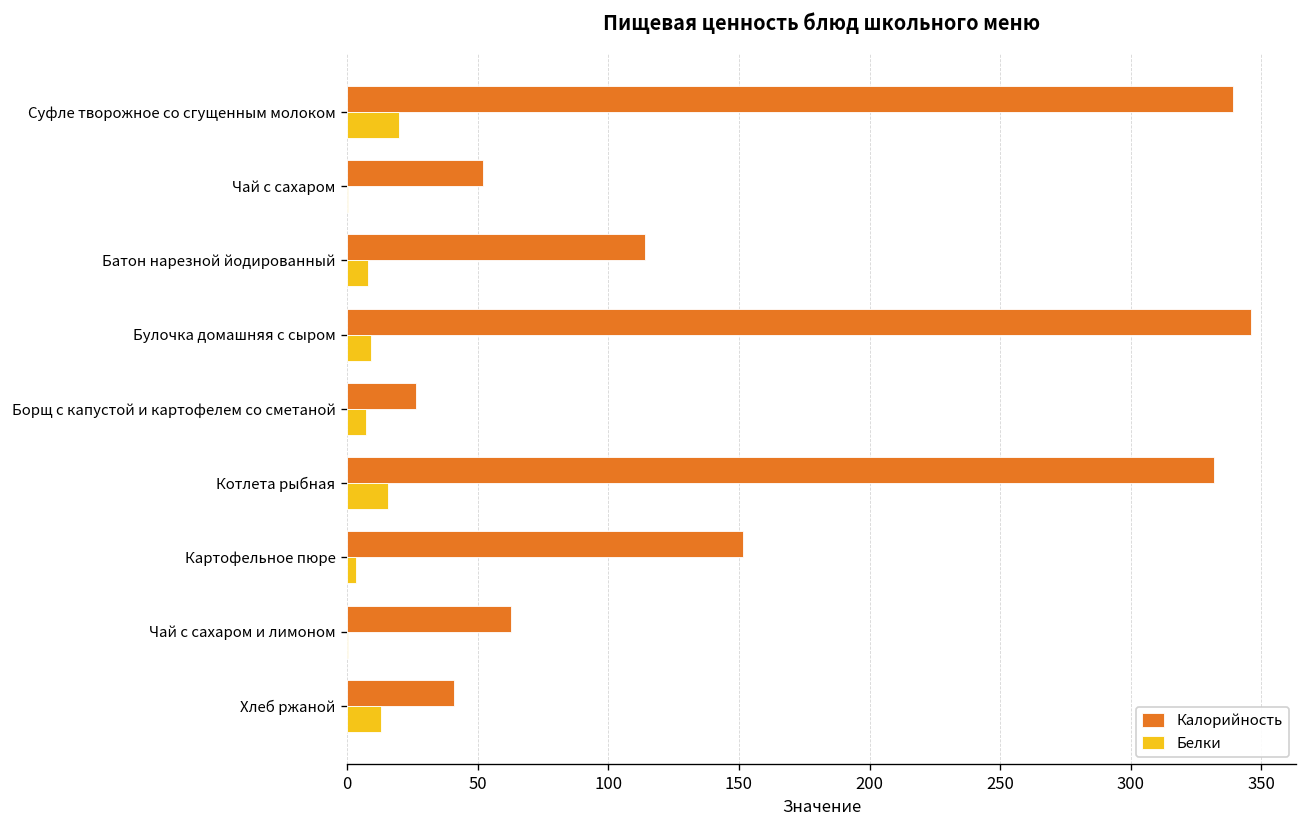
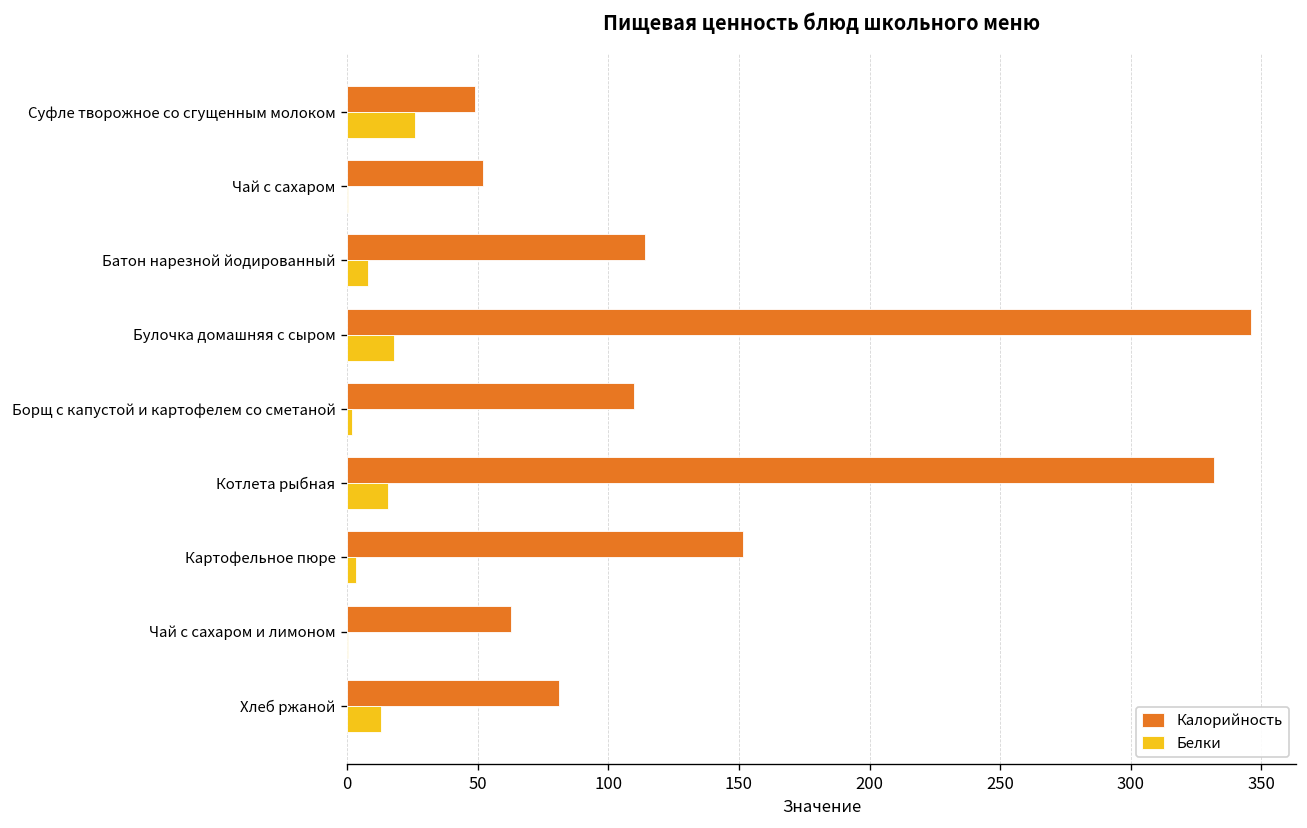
  {
    "Калорийность": {
-     "Суфле творожное со сгущенным молоком": 339,
+     "Суфле творожное со сгущенным молоком": 49,
      "Чай с сахаром": 52,
      "Батон нарезной йодированный": 114,
      "Булочка домашняя с сыром": 346,
-     "Борщ с капустой и картофелем со сметаной": 26,
+     "Борщ с капустой и картофелем со сметаной": 110,
      "Котлета рыбная": 332,
      "Картофельное пюре": 151,
      "Чай с сахаром и лимоном": 63,
-     "Хлеб ржаной": 41
+     "Хлеб ржаной": 81
    },
    "Белки": {
-     "Суфле творожное со сгущенным молоком": 20,
+     "Суфле творожное со сгущенным молоком": 26,
      "Батон нарезной йодированный": 8,
-     "Булочка домашняя с сыром": 9,
-     "Борщ с капустой и картофелем со сметаной": 7,
+     "Булочка домашняя с сыром": 18,
+     "Борщ с капустой и картофелем со сметаной": 2,
      "Котлета рыбная": 16,
      "Картофельное пюре": 3,
      "Хлеб ржаной": 13
    }
  }
